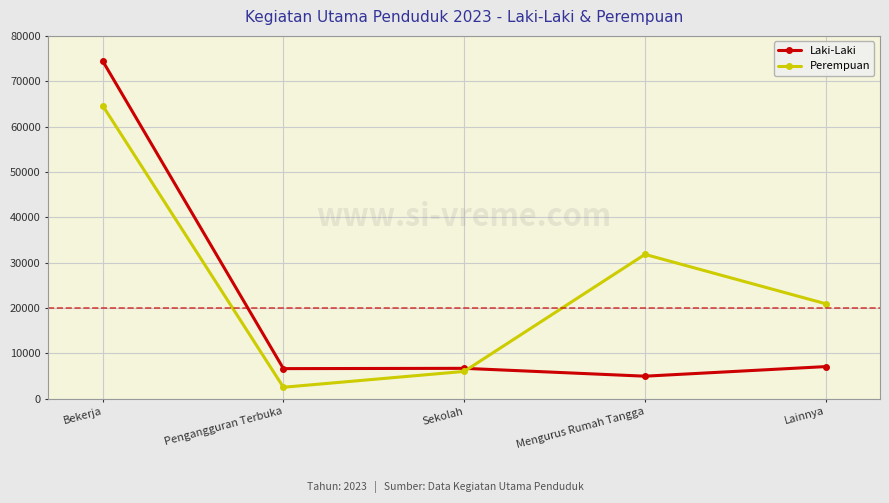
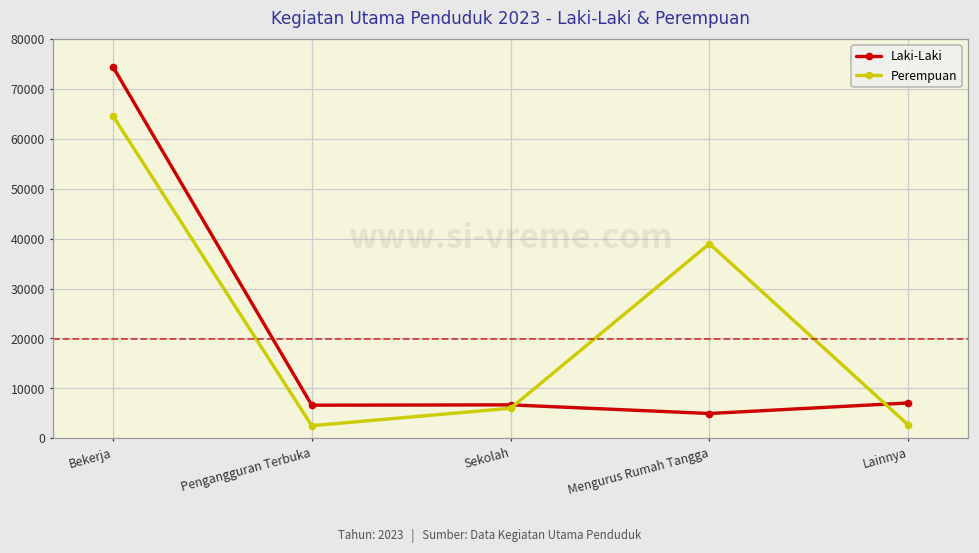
  {
    "Laki-Laki": {
      "Bekerja": 74000,
      "Pengangguran Terbuka": 7000,
      "Sekolah": 7000,
      "Mengurus Rumah Tangga": 5000,
      "Lainnya": 7000
    },
    "Perempuan": {
      "Bekerja": 65000,
      "Pengangguran Terbuka": 3000,
      "Sekolah": 6000,
-     "Mengurus Rumah Tangga": 32000,
-     "Lainnya": 21000
+     "Mengurus Rumah Tangga": 39000,
+     "Lainnya": 3000
    }
  }
